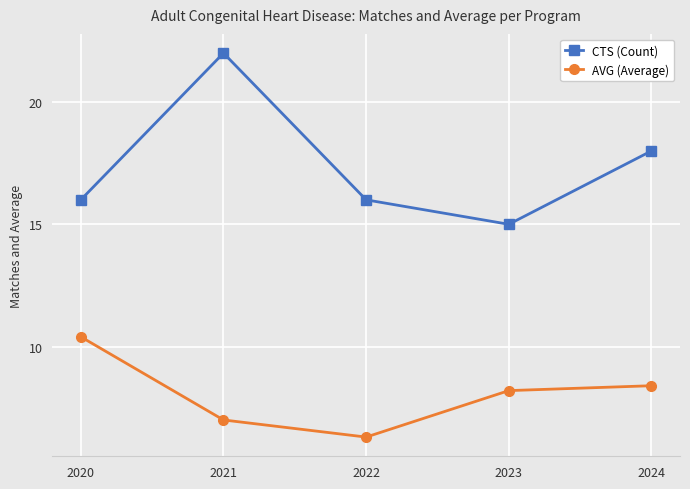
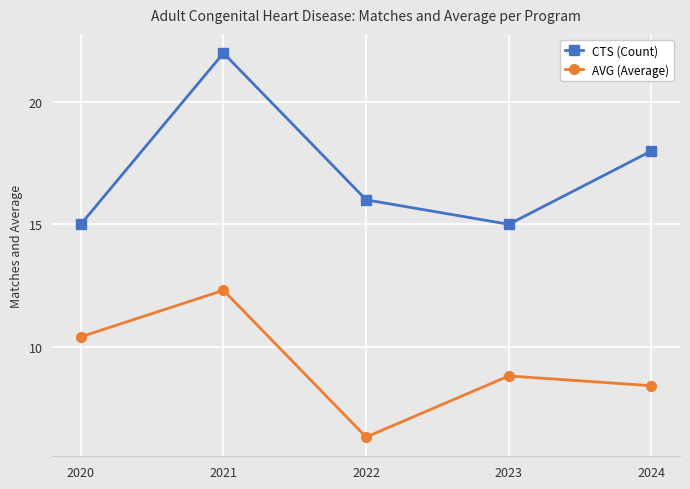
  {
    "CTS (Count)": {
-     "2020": 16,
+     "2020": 15,
      "2021": 22,
      "2022": 16,
      "2023": 15,
      "2024": 18
    },
    "AVG (Average)": {
      "2020": 10.4,
-     "2021": 7.0,
+     "2021": 12.3,
      "2022": 6.3,
-     "2023": 8.2,
+     "2023": 8.8,
      "2024": 8.4
    }
  }
